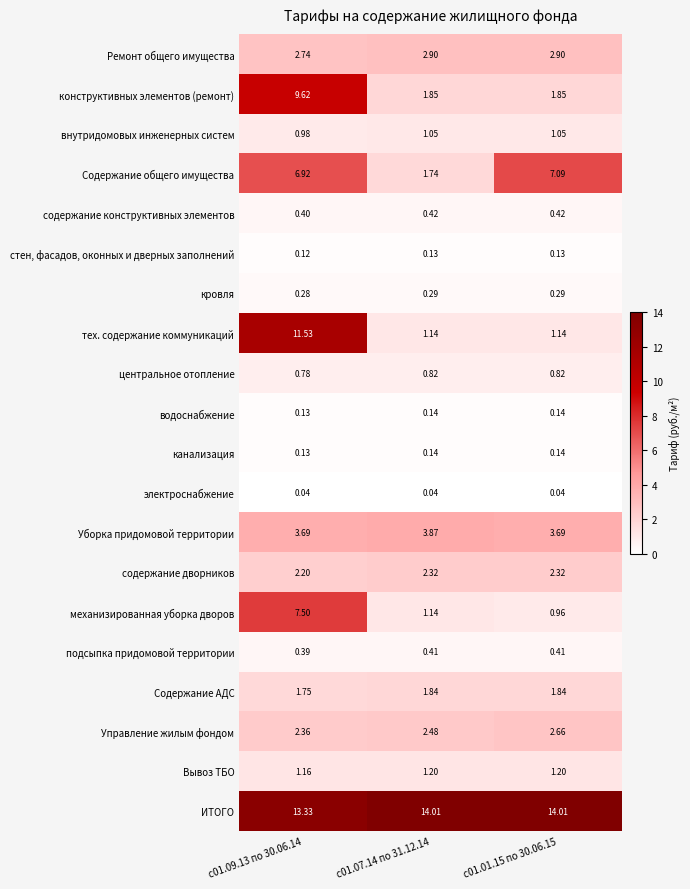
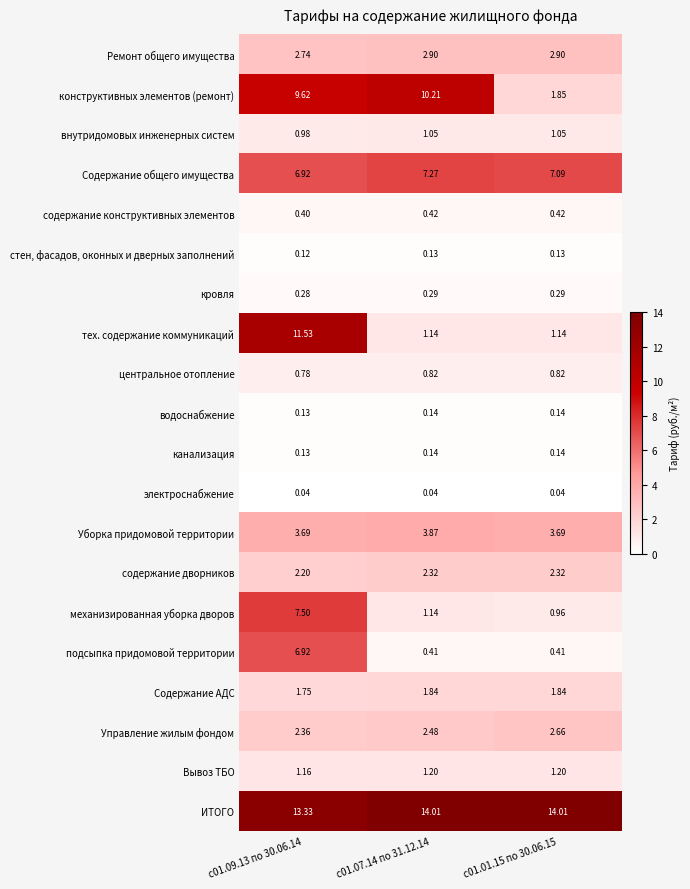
  {
    "Ремонт общего имущества": {
      "с01.09.13 по 30.06.14": 2.74,
      "с01.07.14 по 31.12.14": 2.90,
      "с01.01.15 по 30.06.15": 2.90
    },
    "конструктивных элементов (ремонт)": {
      "с01.09.13 по 30.06.14": 9.62,
-     "с01.07.14 по 31.12.14": 1.85,
+     "с01.07.14 по 31.12.14": 10.21,
      "с01.01.15 по 30.06.15": 1.85
    },
    "внутридомовых инженерных систем": {
      "с01.09.13 по 30.06.14": 0.98,
      "с01.07.14 по 31.12.14": 1.05,
      "с01.01.15 по 30.06.15": 1.05
    },
    "Содержание общего имущества": {
      "с01.09.13 по 30.06.14": 6.92,
-     "с01.07.14 по 31.12.14": 1.74,
+     "с01.07.14 по 31.12.14": 7.27,
      "с01.01.15 по 30.06.15": 7.09
    },
    "содержание конструктивных элементов": {
      "с01.09.13 по 30.06.14": 0.40,
      "с01.07.14 по 31.12.14": 0.42,
      "с01.01.15 по 30.06.15": 0.42
    },
    "стен, фасадов, оконных и дверных заполнений": {
      "с01.09.13 по 30.06.14": 0.12,
      "с01.07.14 по 31.12.14": 0.13,
      "с01.01.15 по 30.06.15": 0.13
    },
    "кровля": {
      "с01.09.13 по 30.06.14": 0.28,
      "с01.07.14 по 31.12.14": 0.29,
      "с01.01.15 по 30.06.15": 0.29
    },
    "тех. содержание коммуникаций": {
      "с01.09.13 по 30.06.14": 11.53,
      "с01.07.14 по 31.12.14": 1.14,
      "с01.01.15 по 30.06.15": 1.14
    },
    "центральное отопление": {
      "с01.09.13 по 30.06.14": 0.78,
      "с01.07.14 по 31.12.14": 0.82,
      "с01.01.15 по 30.06.15": 0.82
    },
    "водоснабжение": {
      "с01.09.13 по 30.06.14": 0.13,
      "с01.07.14 по 31.12.14": 0.14,
      "с01.01.15 по 30.06.15": 0.14
    },
    "канализация": {
      "с01.09.13 по 30.06.14": 0.13,
      "с01.07.14 по 31.12.14": 0.14,
      "с01.01.15 по 30.06.15": 0.14
    },
    "электроснабжение": {
      "с01.09.13 по 30.06.14": 0.04,
      "с01.07.14 по 31.12.14": 0.04,
      "с01.01.15 по 30.06.15": 0.04
    },
    "Уборка придомовой территории": {
      "с01.09.13 по 30.06.14": 3.69,
      "с01.07.14 по 31.12.14": 3.87,
      "с01.01.15 по 30.06.15": 3.69
    },
    "содержание дворников": {
      "с01.09.13 по 30.06.14": 2.20,
      "с01.07.14 по 31.12.14": 2.32,
      "с01.01.15 по 30.06.15": 2.32
    },
    "механизированная уборка дворов": {
      "с01.09.13 по 30.06.14": 7.50,
      "с01.07.14 по 31.12.14": 1.14,
      "с01.01.15 по 30.06.15": 0.96
    },
    "подсыпка придомовой территории": {
-     "с01.09.13 по 30.06.14": 0.39,
+     "с01.09.13 по 30.06.14": 6.92,
      "с01.07.14 по 31.12.14": 0.41,
      "с01.01.15 по 30.06.15": 0.41
    },
    "Содержание АДС": {
      "с01.09.13 по 30.06.14": 1.75,
      "с01.07.14 по 31.12.14": 1.84,
      "с01.01.15 по 30.06.15": 1.84
    },
    "Управление жилым фондом": {
      "с01.09.13 по 30.06.14": 2.36,
      "с01.07.14 по 31.12.14": 2.48,
      "с01.01.15 по 30.06.15": 2.66
    },
    "Вывоз ТБО": {
      "с01.09.13 по 30.06.14": 1.16,
      "с01.07.14 по 31.12.14": 1.20,
      "с01.01.15 по 30.06.15": 1.20
    },
    "ИТОГО": {
      "с01.09.13 по 30.06.14": 13.33,
      "с01.07.14 по 31.12.14": 14.01,
      "с01.01.15 по 30.06.15": 14.01
    }
  }
